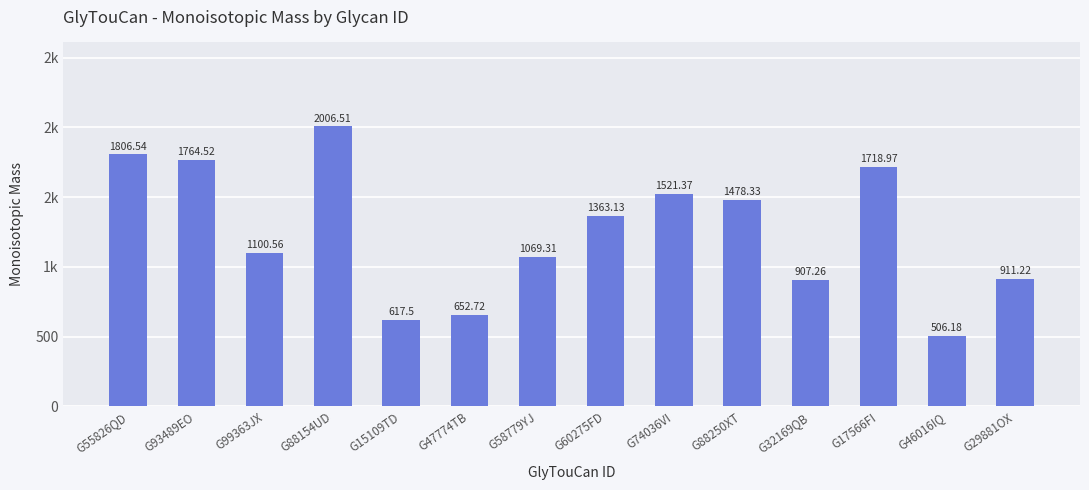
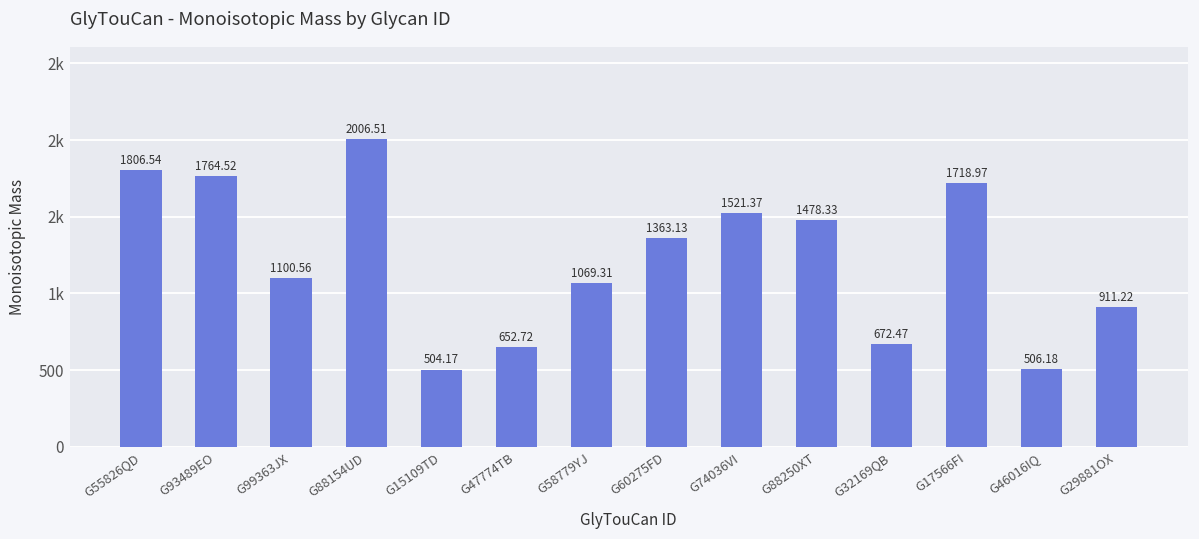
  {
    "G55826QD": 1806.54,
    "G93489EO": 1764.52,
    "G99363JX": 1100.56,
    "G88154UD": 2006.51,
-   "G15109TD": 617.5,
+   "G15109TD": 504.17,
    "G47774TB": 652.72,
    "G58779YJ": 1069.31,
    "G60275FD": 1363.13,
    "G74036VI": 1521.37,
    "G88250XT": 1478.33,
-   "G32169QB": 907.26,
+   "G32169QB": 672.47,
    "G17566FI": 1718.97,
    "G46016IQ": 506.18,
    "G29881OX": 911.22
  }
